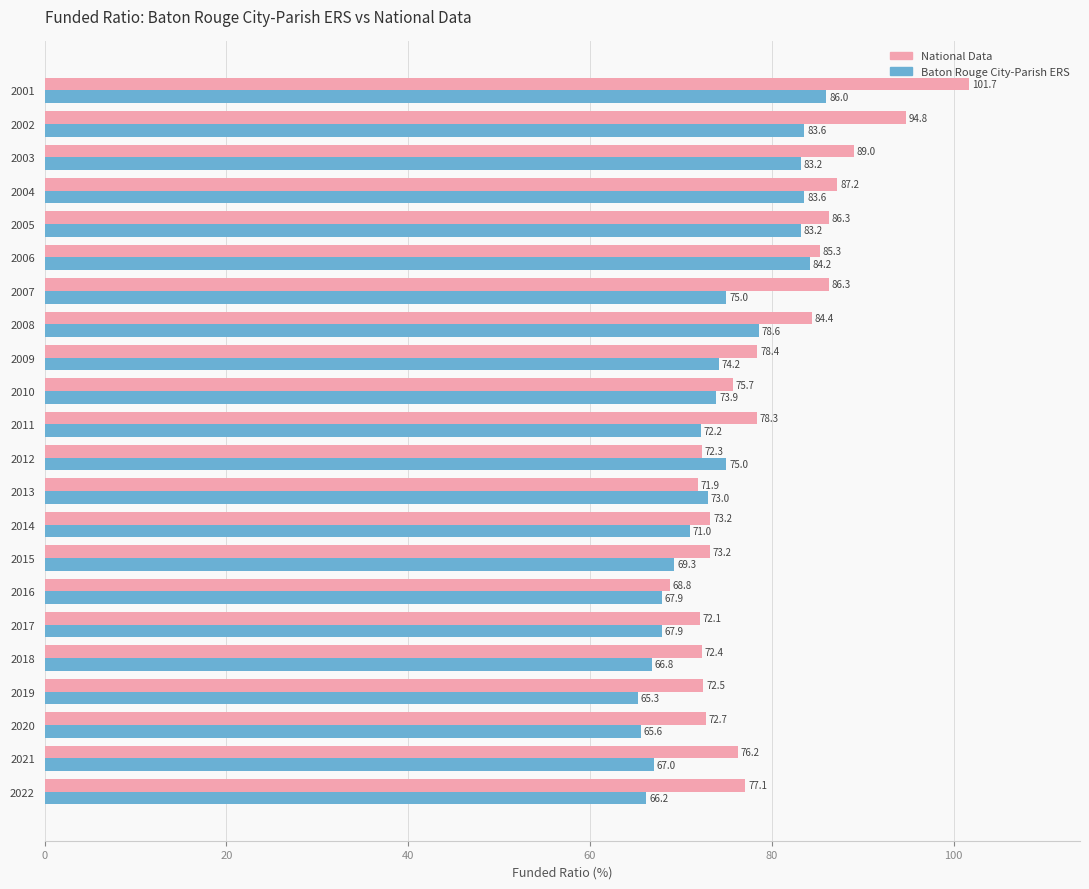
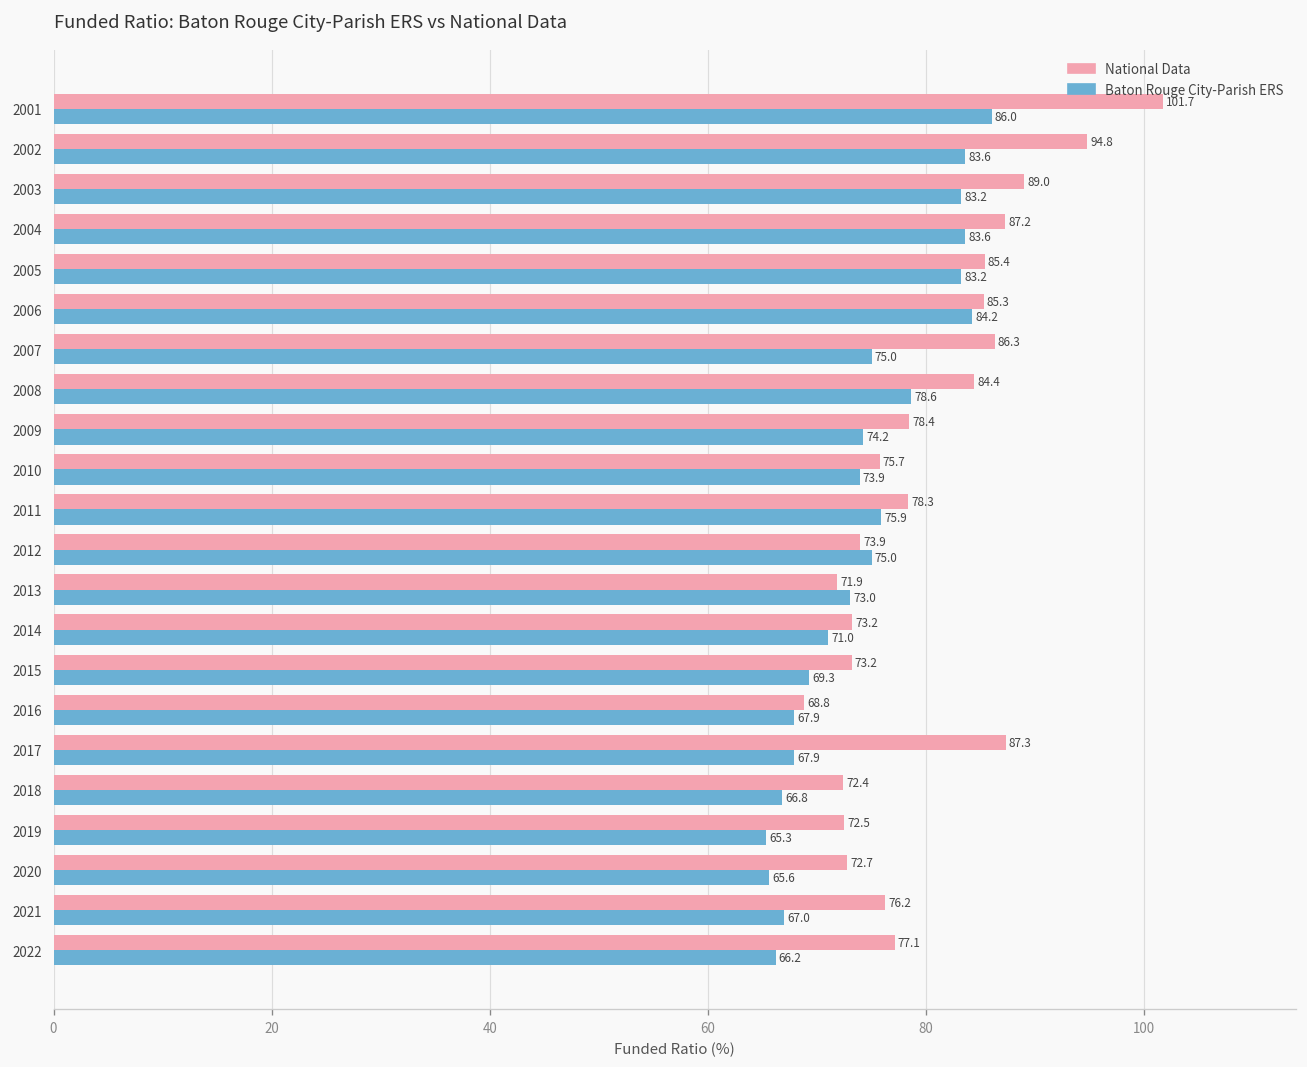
  {
    "National Data": {
      "2001": 101.7,
      "2002": 94.8,
      "2003": 89.0,
      "2004": 87.2,
-     "2005": 86.3,
+     "2005": 85.4,
      "2006": 85.3,
      "2007": 86.3,
      "2008": 84.4,
      "2009": 78.4,
      "2010": 75.7,
      "2011": 78.3,
-     "2012": 72.3,
+     "2012": 73.9,
      "2013": 71.9,
      "2014": 73.2,
      "2015": 73.2,
      "2016": 68.8,
-     "2017": 72.1,
+     "2017": 87.3,
      "2018": 72.4,
      "2019": 72.5,
      "2020": 72.7,
      "2021": 76.2,
      "2022": 77.1
    },
    "Baton Rouge City-Parish ERS": {
      "2001": 86.0,
      "2002": 83.6,
      "2003": 83.2,
      "2004": 83.6,
      "2005": 83.2,
      "2006": 84.2,
      "2007": 75.0,
      "2008": 78.6,
      "2009": 74.2,
      "2010": 73.9,
-     "2011": 72.2,
+     "2011": 75.9,
      "2012": 75.0,
      "2013": 73.0,
      "2014": 71.0,
      "2015": 69.3,
      "2016": 67.9,
      "2017": 67.9,
      "2018": 66.8,
      "2019": 65.3,
      "2020": 65.6,
      "2021": 67.0,
      "2022": 66.2
    }
  }
